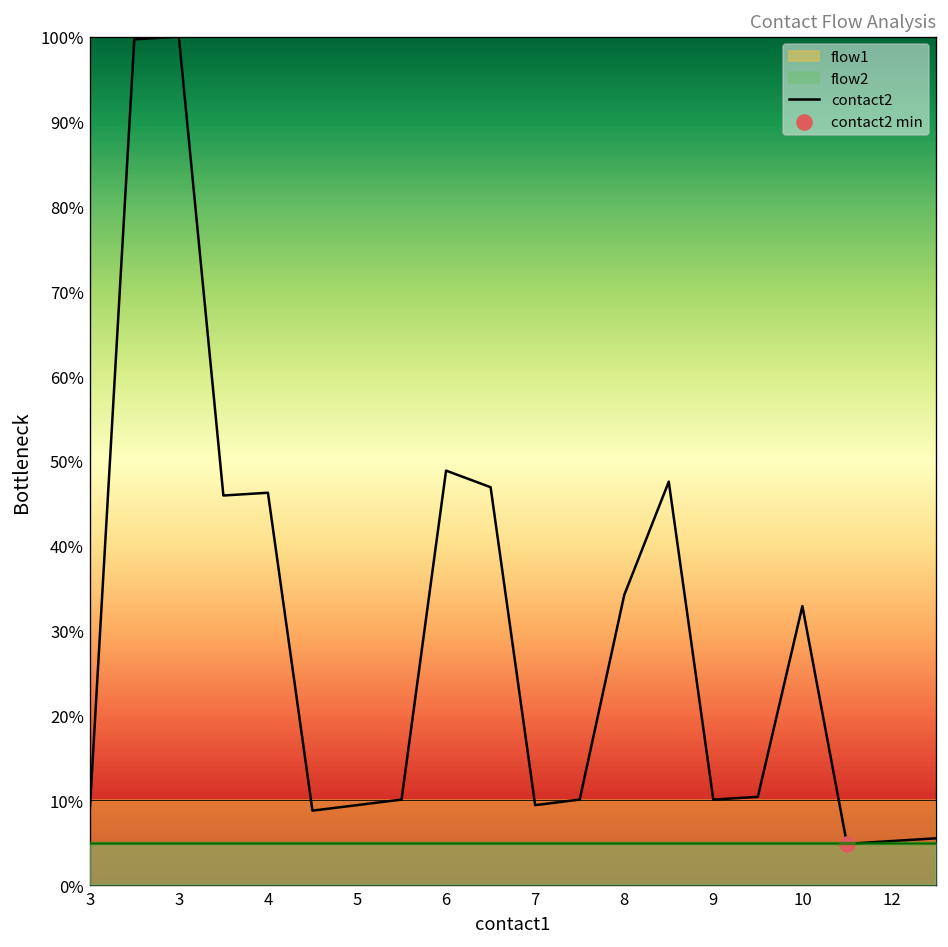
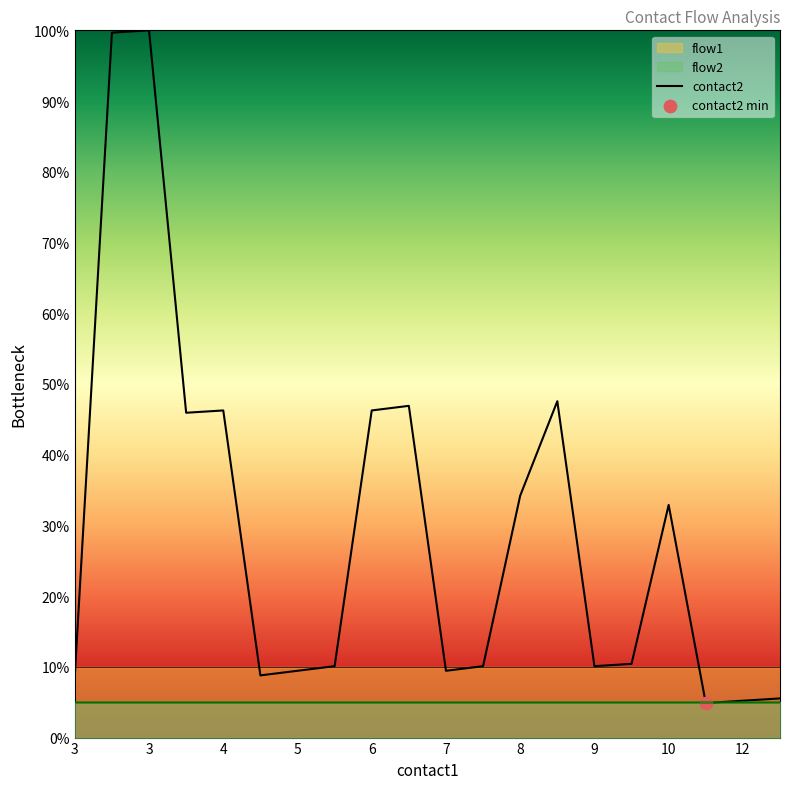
  {
    "contact2": {
      "4": "46%",
-     "6": "49%",
+     "6": "46%",
      "8": "34%",
      "10": "33%"
    },
    "flow1": {
      "4": "10%",
      "6": "10%",
      "8": "10%",
      "10": "10%",
      "12": "10%"
    },
    "flow2": {
      "4": "5%",
      "6": "5%",
      "8": "5%",
      "10": "5%"
    }
  }
